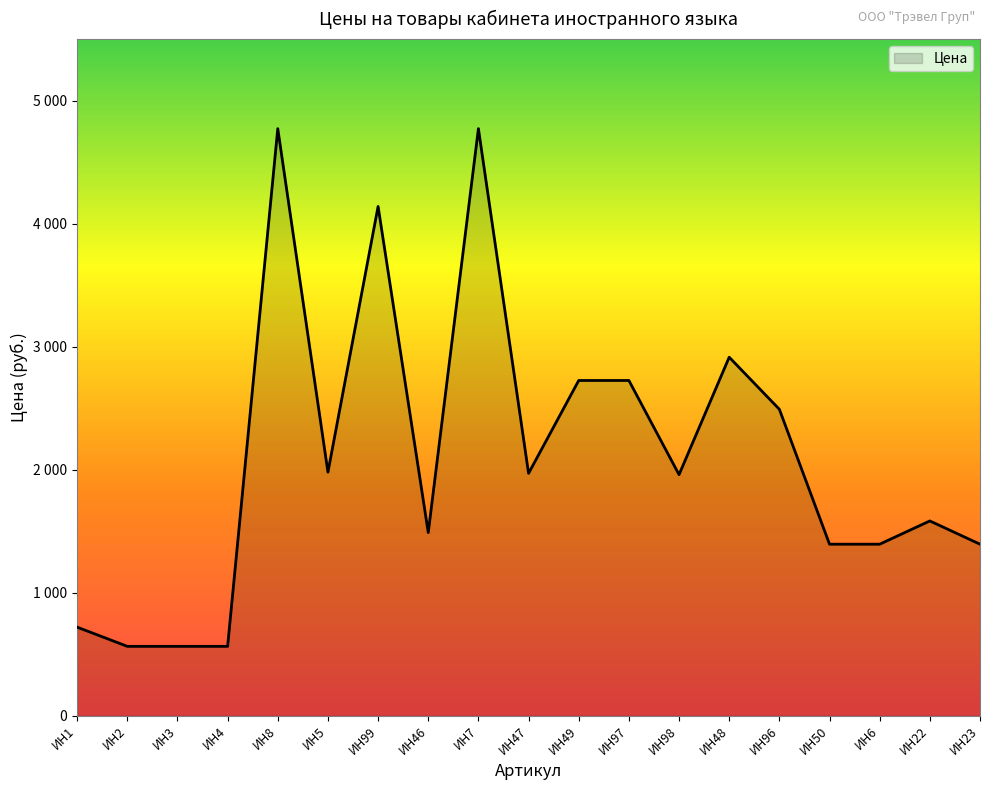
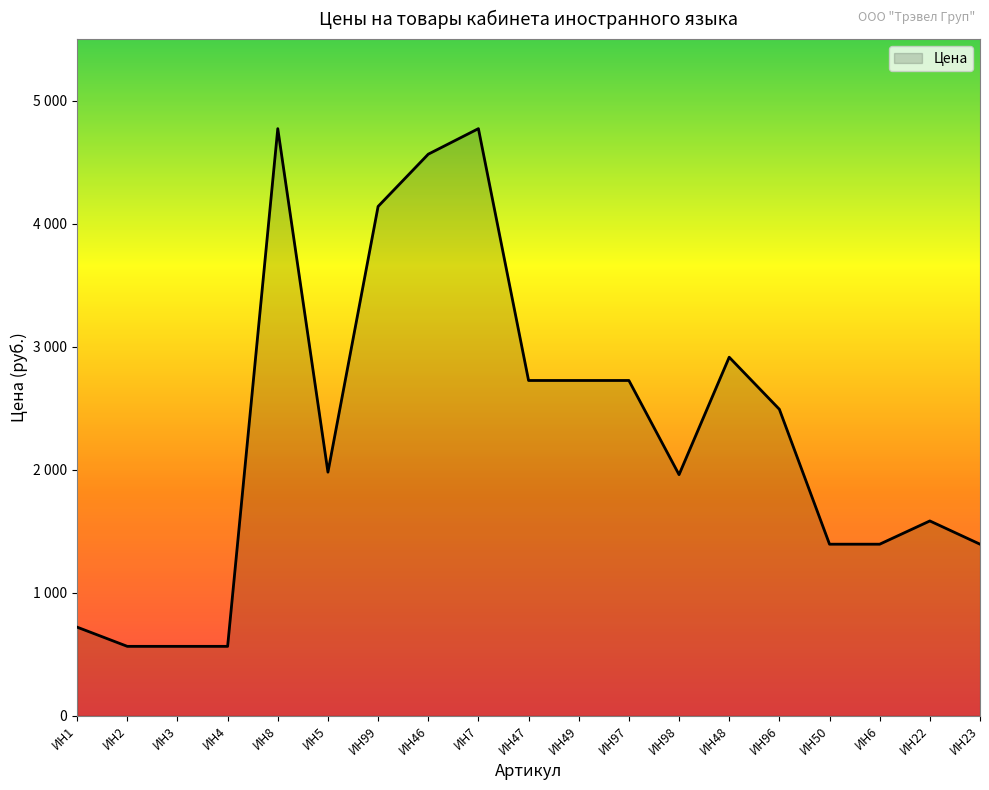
  {
    "ИН1": 720,
    "ИН2": 560,
    "ИН3": 560,
    "ИН4": 560,
    "ИН8": 4770,
    "ИН5": 1980,
    "ИН99": 4140,
-   "ИН46": 1490,
+   "ИН46": 4560,
    "ИН7": 4770,
-   "ИН47": 1970,
+   "ИН47": 2730,
    "ИН49": 2730,
    "ИН97": 2730,
    "ИН98": 1960,
    "ИН48": 2910,
    "ИН96": 2490,
    "ИН50": 1390,
    "ИН6": 1390,
    "ИН22": 1580,
    "ИН23": 1390
  }
